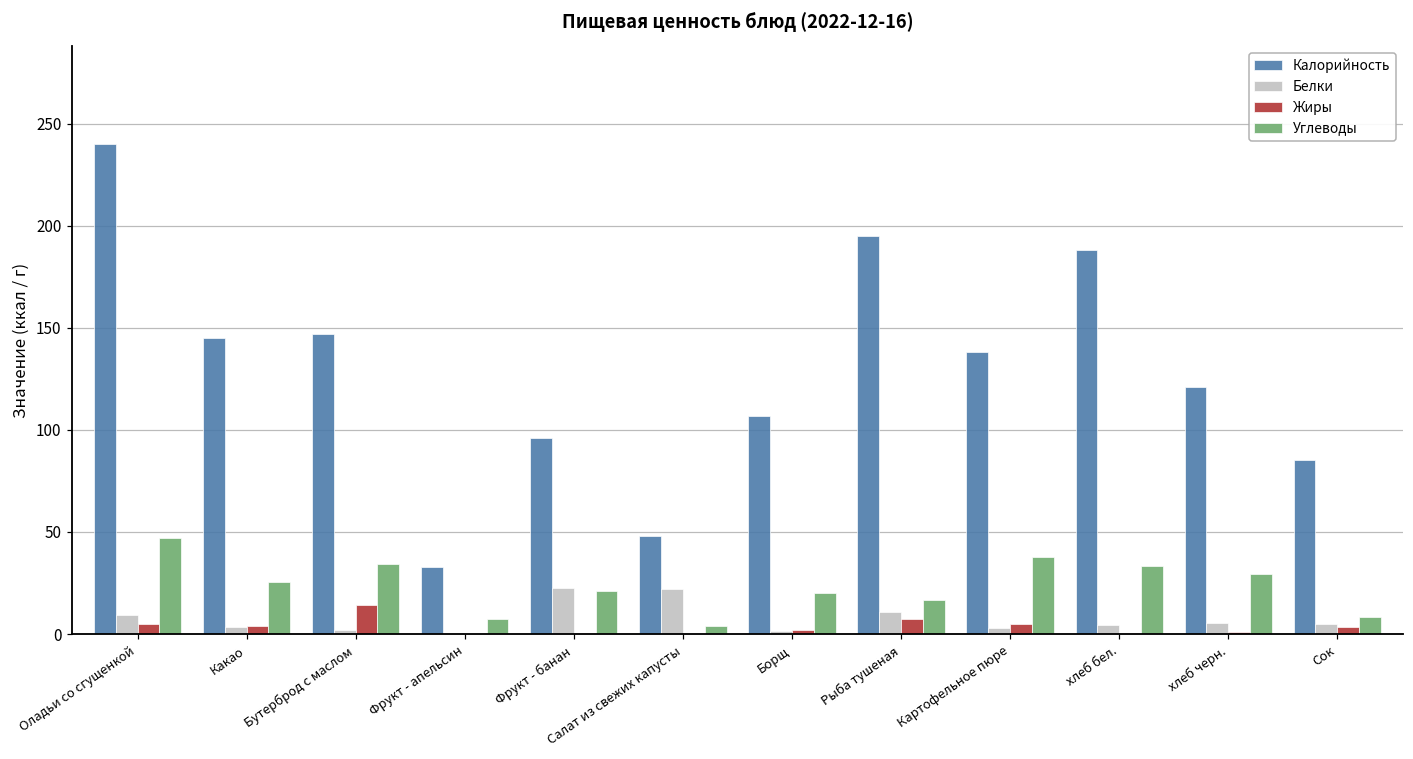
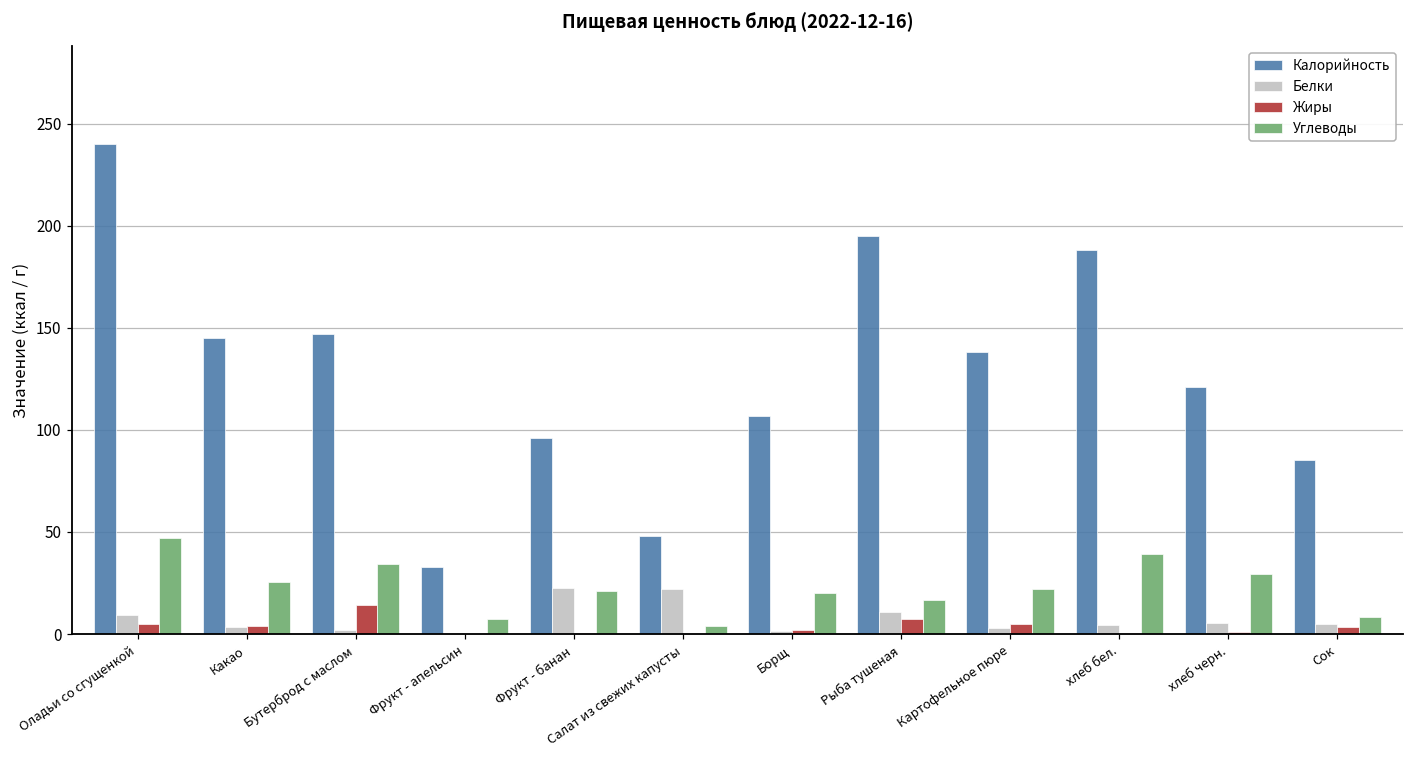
  {
    "Калорийность": {
      "Оладьи со сгущенкой": 240,
      "Какао": 145,
      "Бутерброд с маслом": 147,
      "Фрукт - апельсин": 33,
      "Фрукт - банан": 96,
      "Салат из свежих капусты": 48,
      "Борщ": 107,
      "Рыба тушеная": 195,
      "Картофельное пюре": 138,
      "хлеб бел.": 188,
      "хлеб черн.": 121,
      "Сок": 85
    },
    "Белки": {
      "Оладьи со сгущенкой": 9,
      "Какао": 4,
      "Бутерброд с маслом": 2,
      "Фрукт - банан": 22,
      "Салат из свежих капусты": 22,
      "Борщ": 1,
      "Рыба тушеная": 11,
      "Картофельное пюре": 3,
      "хлеб бел.": 5,
      "хлеб черн.": 5,
      "Сок": 5
    },
    "Жиры": {
      "Оладьи со сгущенкой": 5,
      "Какао": 4,
      "Бутерброд с маслом": 14,
      "Борщ": 2,
      "Рыба тушеная": 7,
      "Картофельное пюре": 5,
      "Сок": 3
    },
    "Углеводы": {
      "Оладьи со сгущенкой": 47,
      "Какао": 25,
      "Бутерброд с маслом": 35,
      "Фрукт - апельсин": 8,
      "Фрукт - банан": 21,
      "Салат из свежих капусты": 4,
      "Борщ": 20,
      "Рыба тушеная": 16,
-     "Картофельное пюре": 38,
-     "хлеб бел.": 33,
+     "Картофельное пюре": 22,
+     "хлеб бел.": 39,
      "хлеб черн.": 29,
      "Сок": 9
    }
  }
